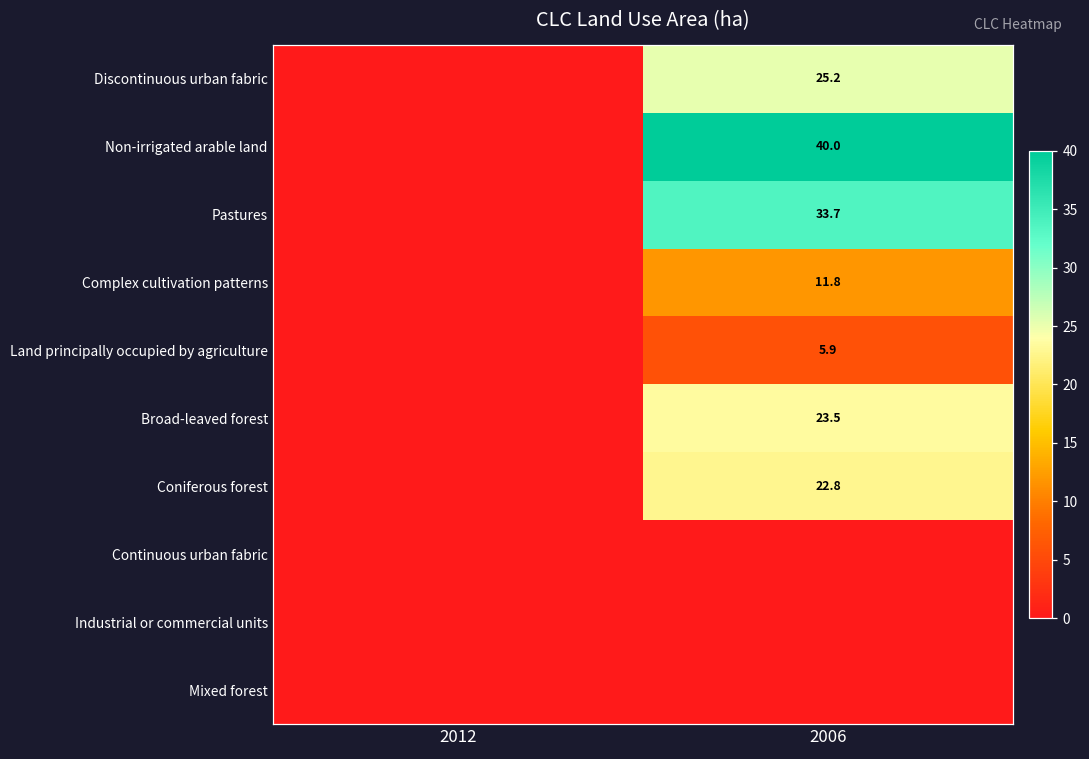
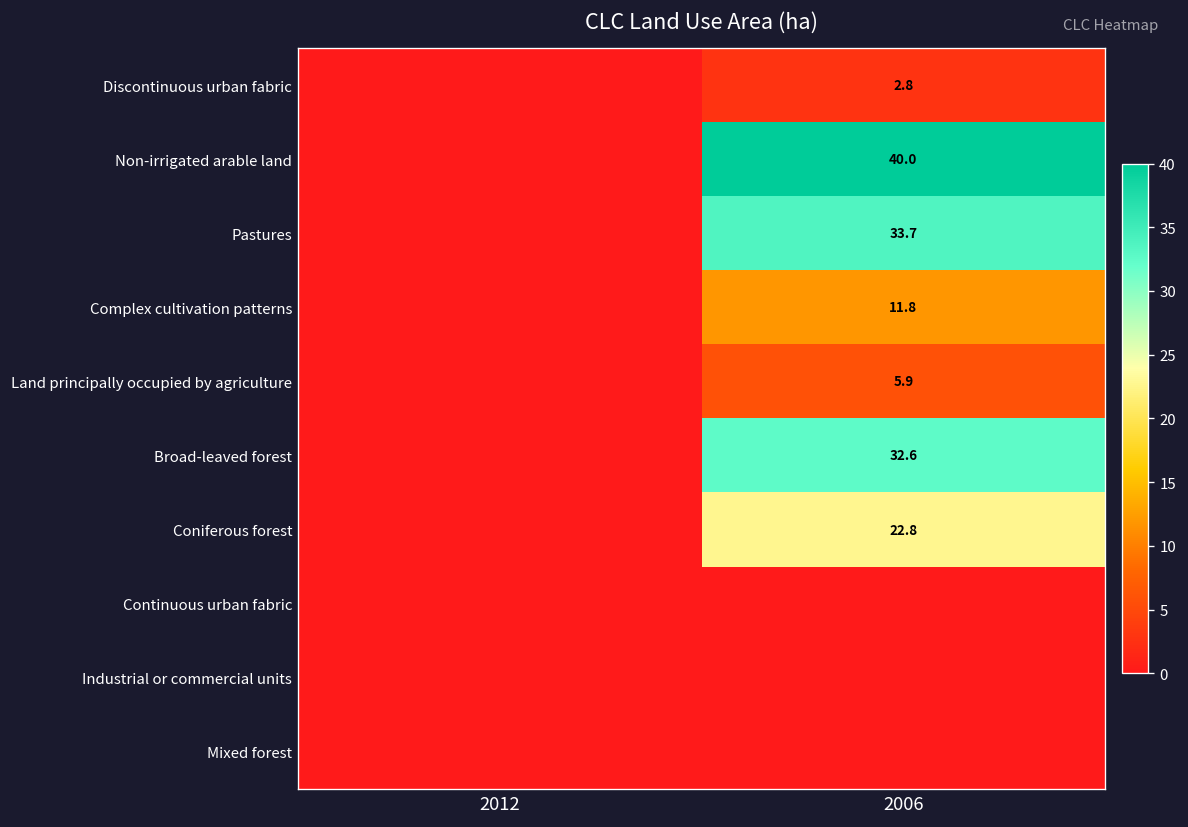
  {
    "Discontinuous urban fabric": {
-     "2006": 25.2
+     "2006": 2.8
    },
    "Non-irrigated arable land": {
      "2006": 40.0
    },
    "Pastures": {
      "2006": 33.7
    },
    "Complex cultivation patterns": {
      "2006": 11.8
    },
    "Land principally occupied by agriculture": {
      "2006": 5.9
    },
    "Broad-leaved forest": {
-     "2006": 23.5
+     "2006": 32.6
    },
    "Coniferous forest": {
      "2006": 22.8
    }
  }
